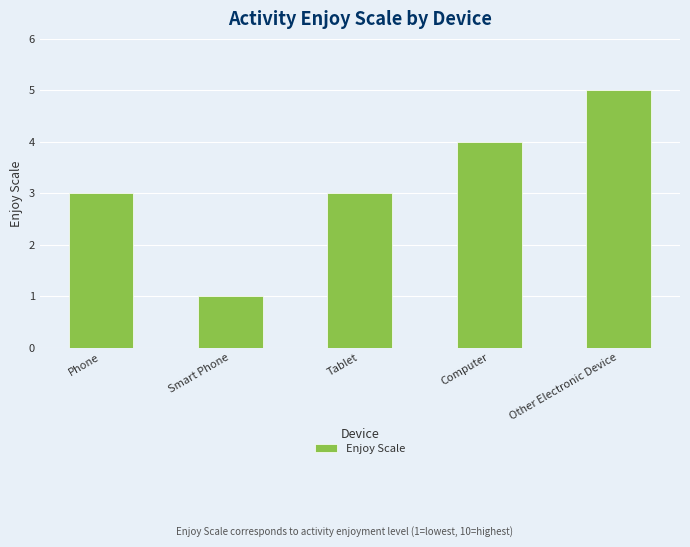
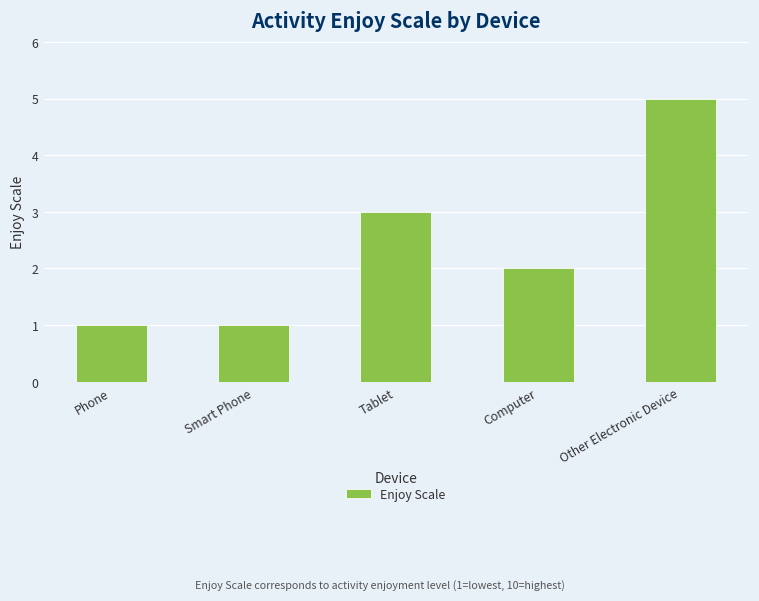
  {
-   "Phone": 3,
+   "Phone": 1,
    "Smart Phone": 1,
    "Tablet": 3,
-   "Computer": 4,
+   "Computer": 2,
    "Other Electronic Device": 5
  }
